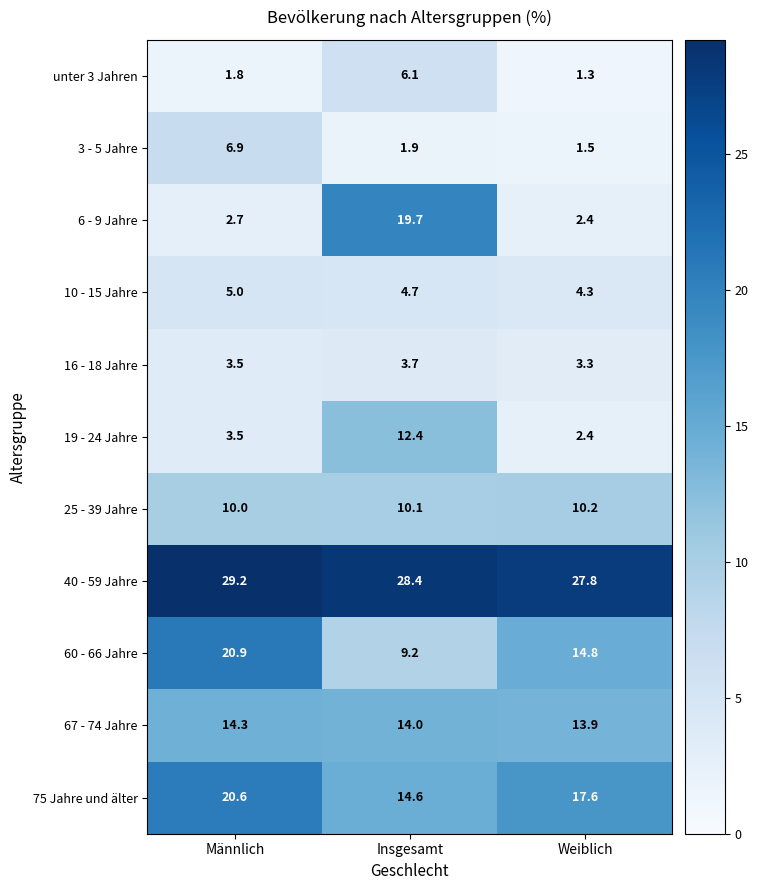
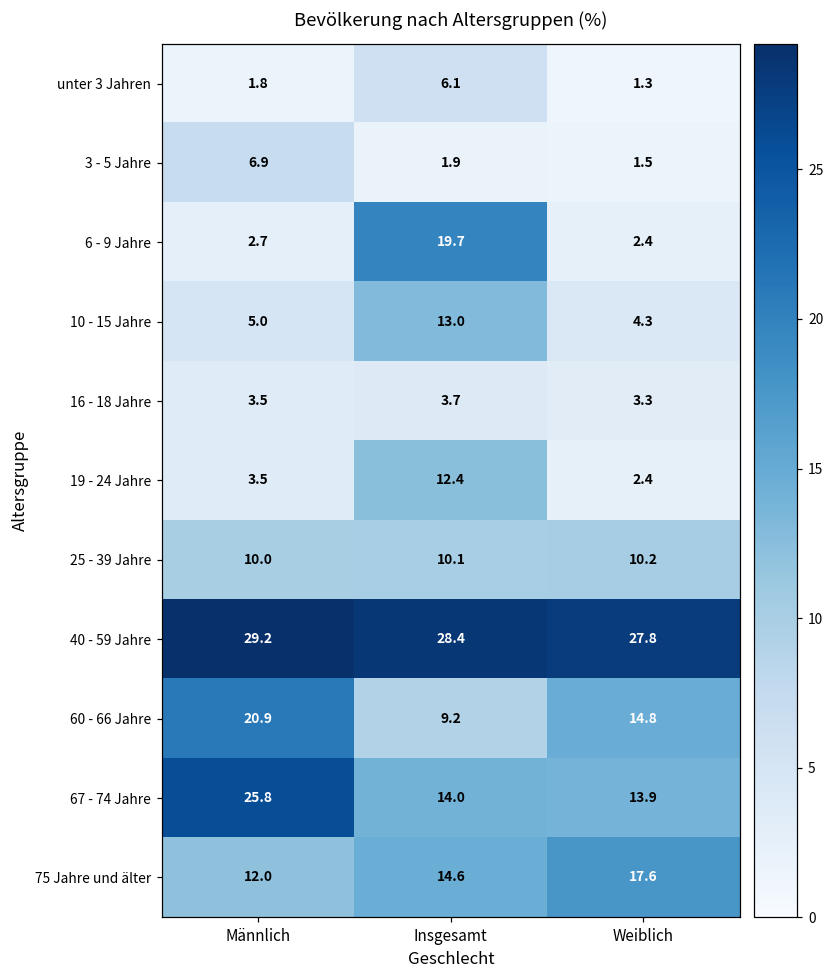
  {
    "unter 3 Jahren": {
      "Männlich": 1.8,
      "Insgesamt": 6.1,
      "Weiblich": 1.3
    },
    "3 - 5 Jahre": {
      "Männlich": 6.9,
      "Insgesamt": 1.9,
      "Weiblich": 1.5
    },
    "6 - 9 Jahre": {
      "Männlich": 2.7,
      "Insgesamt": 19.7,
      "Weiblich": 2.4
    },
    "10 - 15 Jahre": {
      "Männlich": 5.0,
-     "Insgesamt": 4.7,
+     "Insgesamt": 13.0,
      "Weiblich": 4.3
    },
    "16 - 18 Jahre": {
      "Männlich": 3.5,
      "Insgesamt": 3.7,
      "Weiblich": 3.3
    },
    "19 - 24 Jahre": {
      "Männlich": 3.5,
      "Insgesamt": 12.4,
      "Weiblich": 2.4
    },
    "25 - 39 Jahre": {
      "Männlich": 10.0,
      "Insgesamt": 10.1,
      "Weiblich": 10.2
    },
    "40 - 59 Jahre": {
      "Männlich": 29.2,
      "Insgesamt": 28.4,
      "Weiblich": 27.8
    },
    "60 - 66 Jahre": {
      "Männlich": 20.9,
      "Insgesamt": 9.2,
      "Weiblich": 14.8
    },
    "67 - 74 Jahre": {
-     "Männlich": 14.3,
+     "Männlich": 25.8,
      "Insgesamt": 14.0,
      "Weiblich": 13.9
    },
    "75 Jahre und älter": {
-     "Männlich": 20.6,
+     "Männlich": 12.0,
      "Insgesamt": 14.6,
      "Weiblich": 17.6
    }
  }
